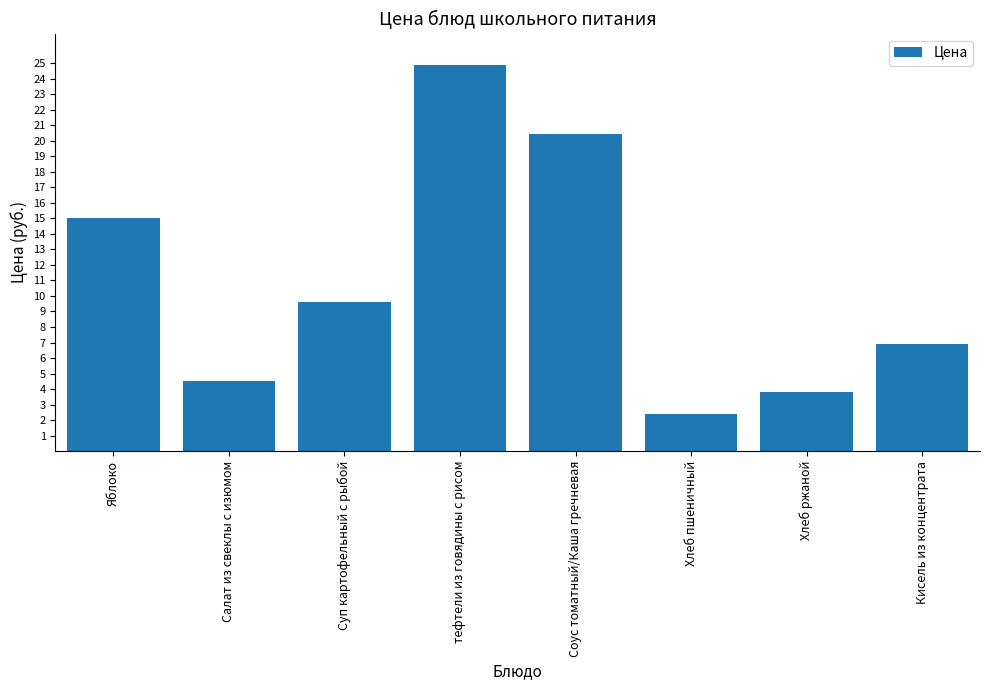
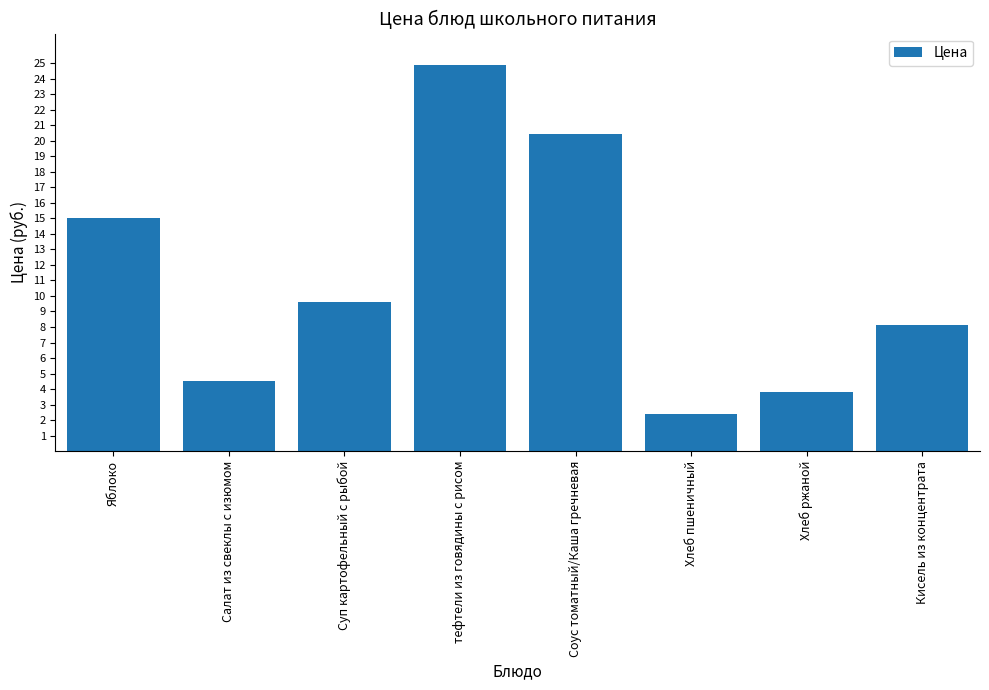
  {
    "Яблоко": 15.0,
    "Салат из свеклы с изюмом": 4.5,
    "Суп картофельный с рыбой": 9.6,
    "тефтели из говядины с рисом": 24.9,
    "Соус томатный/Каша гречневая": 20.4,
    "Хлеб пшеничный": 2.4,
    "Хлеб ржаной": 3.8,
-   "Кисель из концентрата": 6.9
+   "Кисель из концентрата": 8.1
  }
